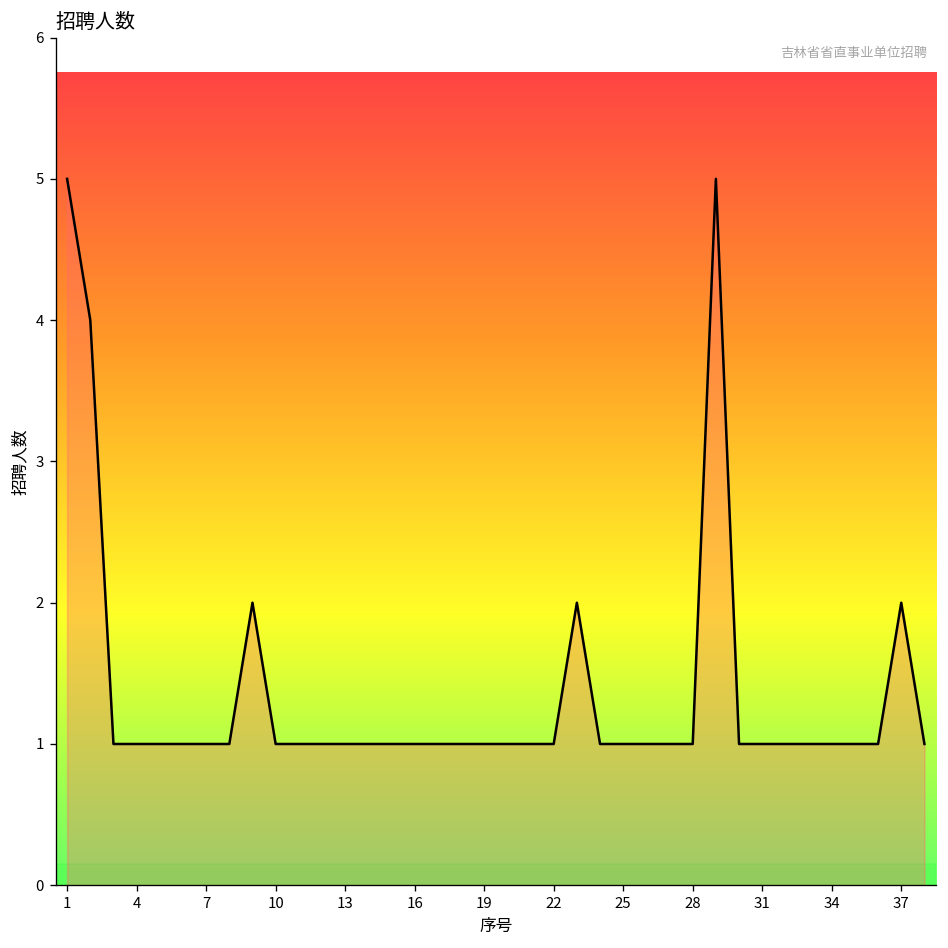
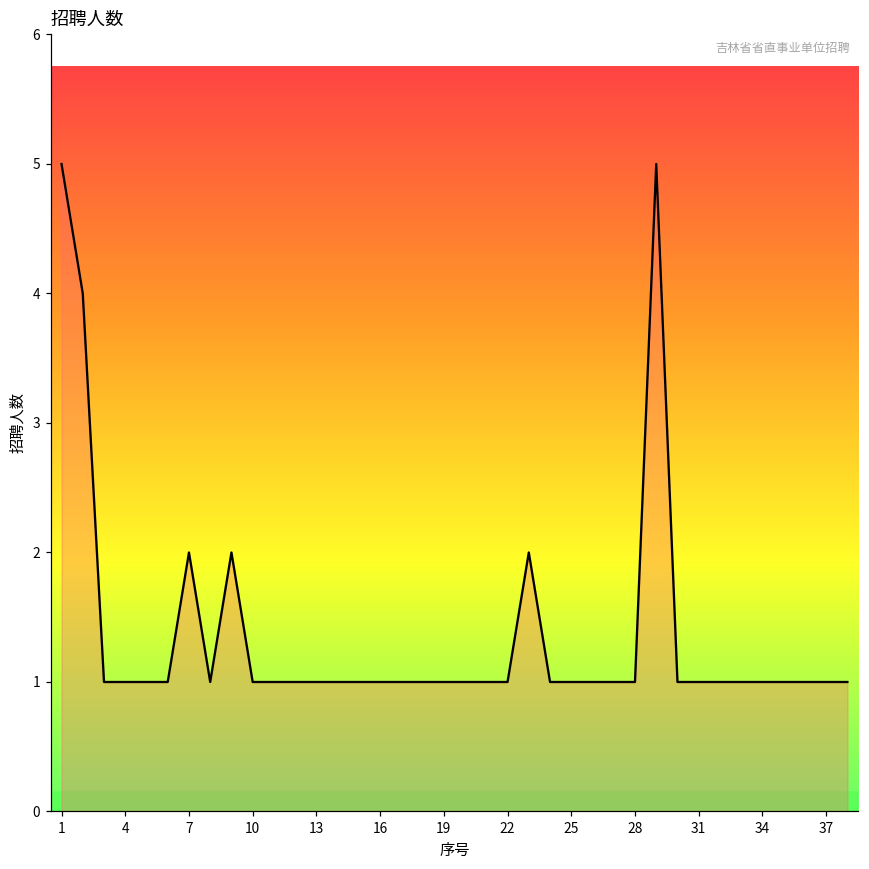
  {
    "1": 5,
    "4": 1,
-   "7": 1,
+   "7": 2,
    "10": 1,
    "13": 1,
    "16": 1,
    "19": 1,
    "22": 1,
    "25": 1,
    "28": 1,
    "31": 1,
    "34": 1,
-   "37": 2
+   "37": 1
  }
